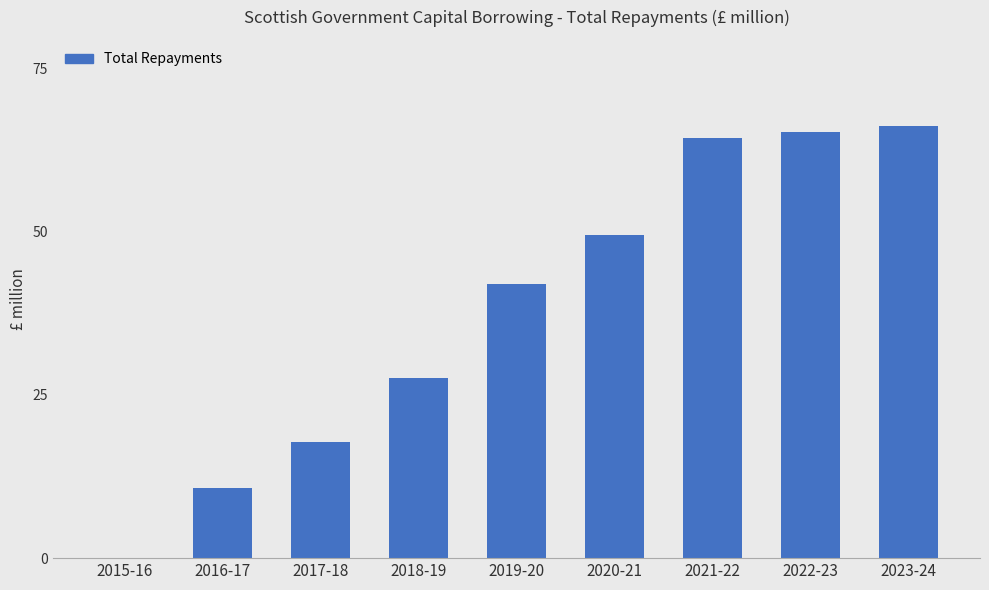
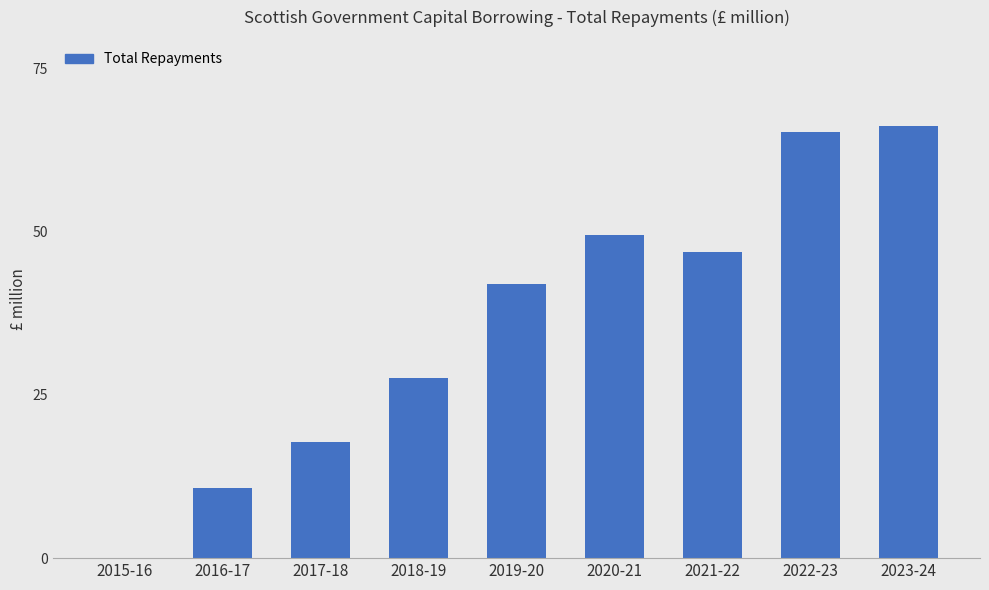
  {
    "2015-16": 0,
    "2016-17": 11,
    "2017-18": 18,
    "2018-19": 28,
    "2019-20": 42,
    "2020-21": 50,
-   "2021-22": 64,
+   "2021-22": 47,
    "2022-23": 65,
    "2023-24": 66
  }
